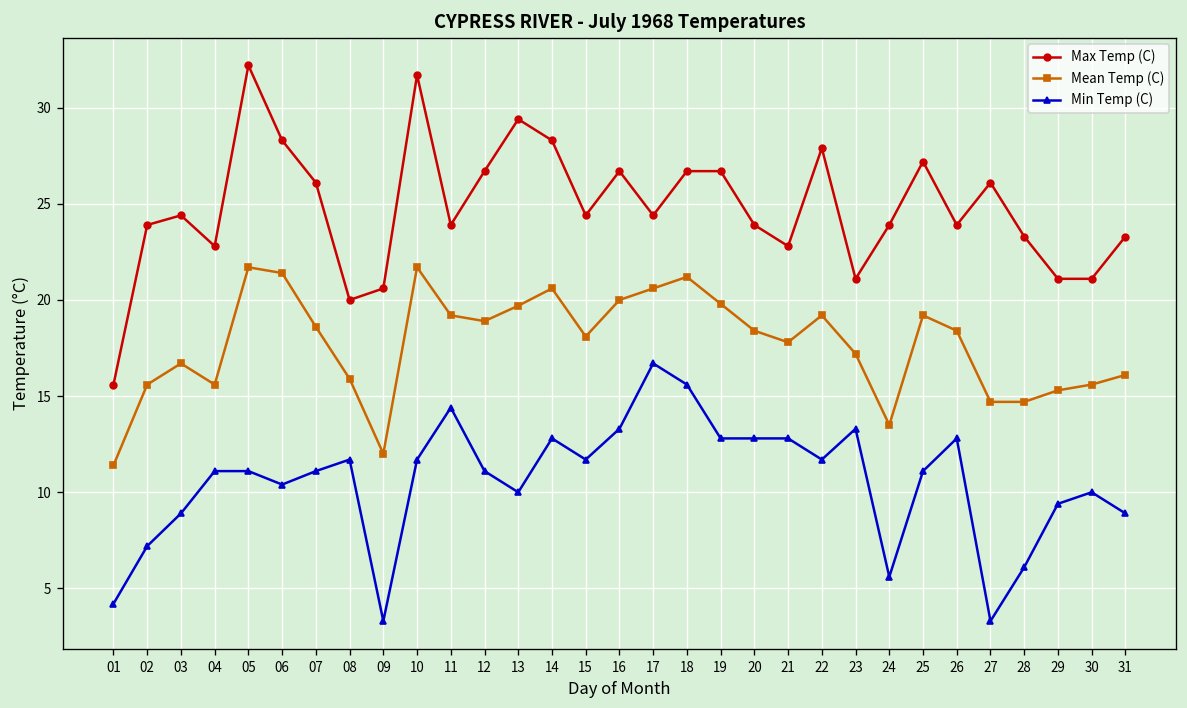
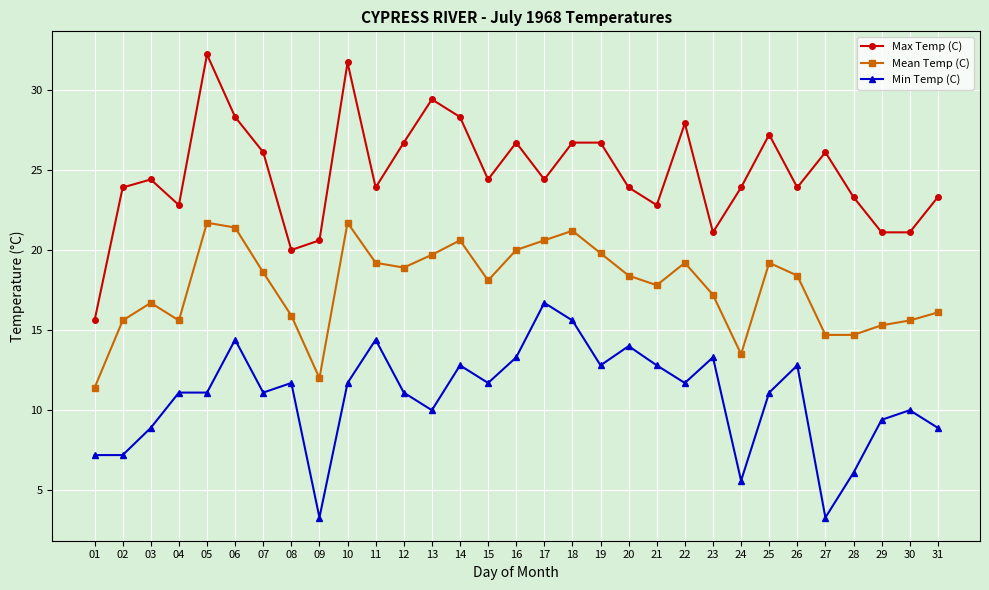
  {
    "Max Temp (C)": {
      "01": 15.6,
      "02": 23.9,
      "03": 24.4,
      "04": 22.8,
      "05": 32.2,
      "06": 28.3,
      "07": 26.1,
      "08": 20.0,
      "09": 20.6,
      "10": 31.7,
      "11": 23.9,
      "12": 26.7,
      "13": 29.4,
      "14": 28.3,
      "15": 24.4,
      "16": 26.7,
      "17": 24.4,
      "18": 26.7,
      "19": 26.7,
      "20": 23.9,
      "21": 22.8,
      "22": 27.9,
      "23": 21.1,
      "24": 23.9,
      "25": 27.2,
      "26": 23.9,
      "27": 26.1,
      "28": 23.3,
      "29": 21.1,
      "30": 21.1,
      "31": 23.3
    },
    "Mean Temp (C)": {
      "01": 11.4,
      "02": 15.6,
      "03": 16.7,
      "04": 15.6,
      "05": 21.7,
      "06": 21.4,
      "07": 18.6,
      "08": 15.9,
      "09": 12.0,
      "10": 21.7,
      "11": 19.2,
      "12": 18.9,
      "13": 19.7,
      "14": 20.6,
      "15": 18.1,
      "16": 20.0,
      "17": 20.6,
      "18": 21.2,
      "19": 19.8,
      "20": 18.4,
      "21": 17.8,
      "22": 19.2,
      "23": 17.2,
      "24": 13.5,
      "25": 19.2,
      "26": 18.4,
      "27": 14.7,
      "28": 14.7,
      "29": 15.3,
      "30": 15.6,
      "31": 16.1
    },
    "Min Temp (C)": {
-     "01": 4.2,
+     "01": 7.2,
      "02": 7.2,
      "03": 8.9,
      "04": 11.1,
      "05": 11.1,
-     "06": 10.4,
+     "06": 14.4,
      "07": 11.1,
      "08": 11.7,
      "09": 3.3,
      "10": 11.7,
      "11": 14.4,
      "12": 11.1,
      "13": 10.0,
      "14": 12.8,
      "15": 11.7,
      "16": 13.3,
      "17": 16.7,
      "18": 15.6,
      "19": 12.8,
-     "20": 12.8,
+     "20": 14.0,
      "21": 12.8,
      "22": 11.7,
      "23": 13.3,
      "24": 5.6,
      "25": 11.1,
      "26": 12.8,
      "27": 3.3,
      "28": 6.1,
      "29": 9.4,
      "30": 10.0,
      "31": 8.9
    }
  }
